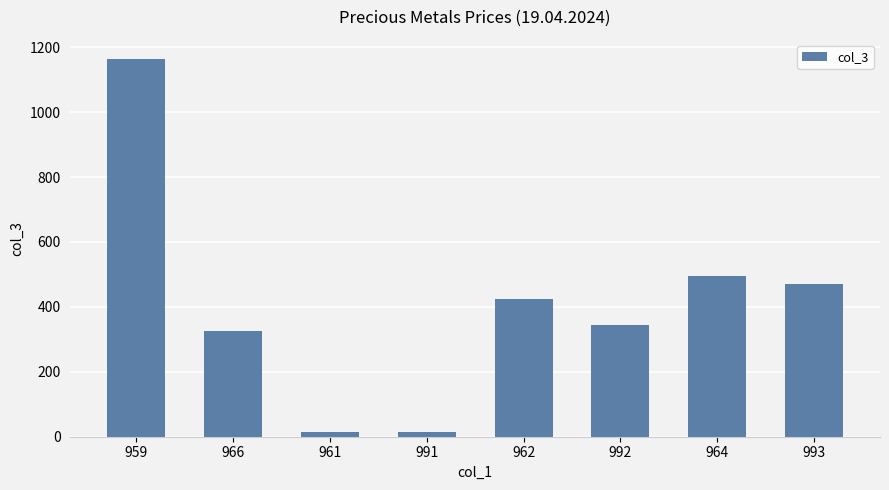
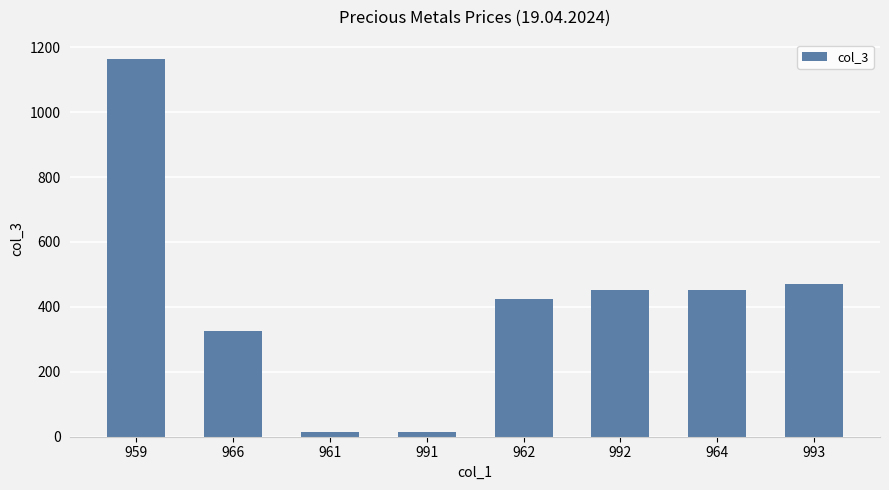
  {
    "959": 1170,
    "966": 330,
    "961": 10,
    "991": 10,
    "962": 430,
-   "992": 340,
-   "964": 490,
+   "992": 450,
+   "964": 450,
    "993": 470
  }
